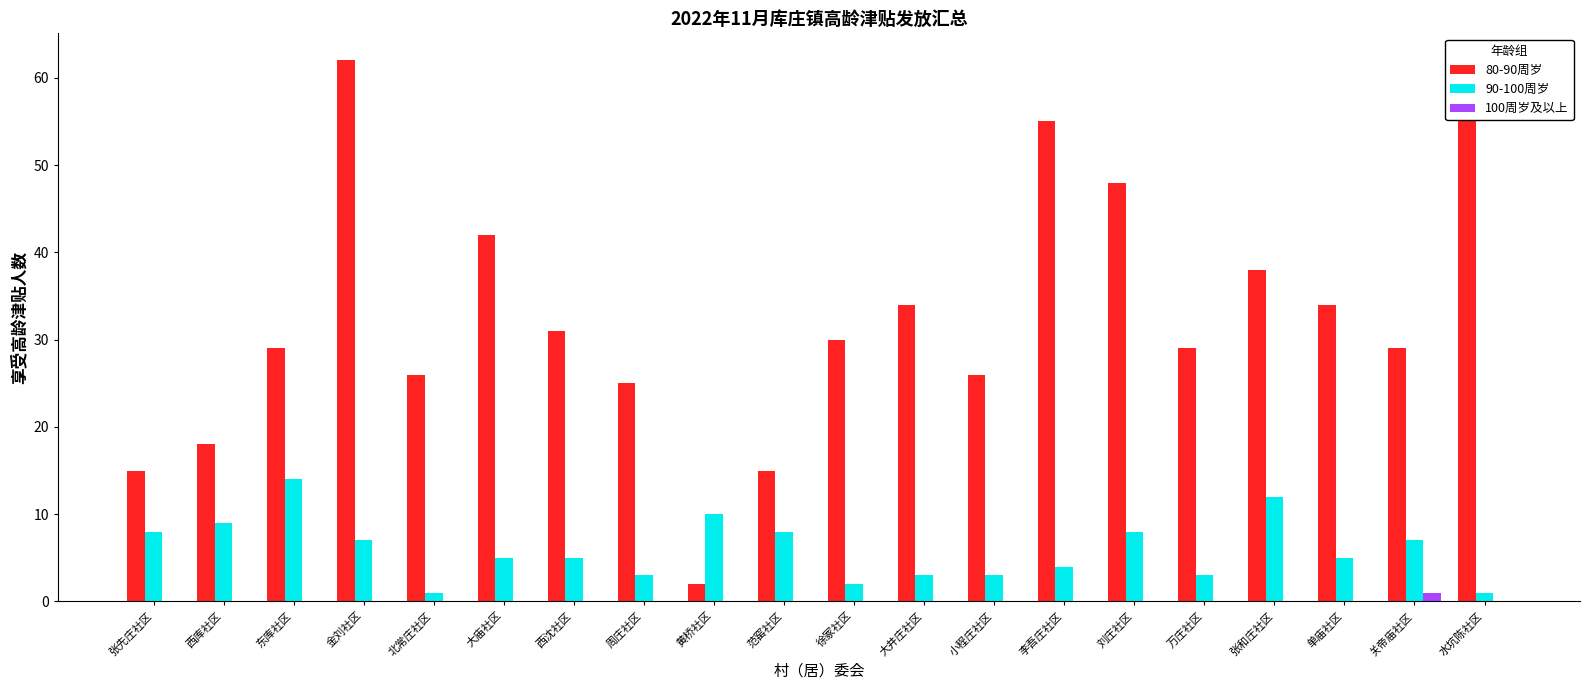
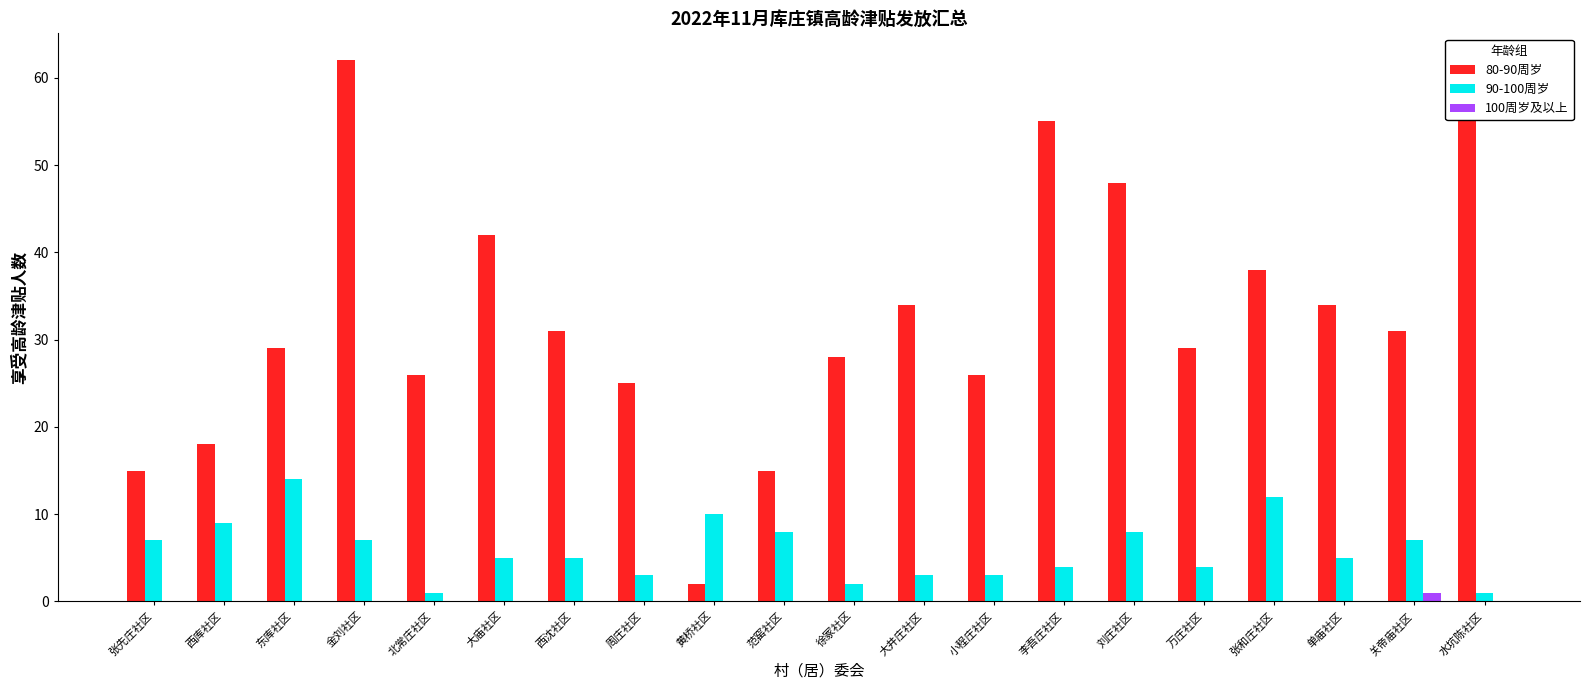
  {
    "80-90周岁": {
      "张先庄社区": 15,
      "西库社区": 18,
      "东库社区": 29,
      "金刘社区": 62,
      "北常庄社区": 26,
      "大庙社区": 42,
      "西沈社区": 31,
      "周庄社区": 25,
      "黄桥社区": 2,
      "范窑社区": 15,
-     "徐冢社区": 30,
+     "徐冢社区": 28,
      "大井庄社区": 34,
      "小程庄社区": 26,
      "李吾庄社区": 55,
      "刘庄社区": 48,
      "万庄社区": 29,
      "张和庄社区": 38,
      "单庙社区": 34,
-     "关帝庙社区": 29
+     "关帝庙社区": 31
    },
    "90-100周岁": {
-     "张先庄社区": 8,
+     "张先庄社区": 7,
      "西库社区": 9,
      "东库社区": 14,
      "金刘社区": 7,
      "北常庄社区": 1,
      "大庙社区": 5,
      "西沈社区": 5,
      "周庄社区": 3,
      "黄桥社区": 10,
      "范窑社区": 8,
      "徐冢社区": 2,
      "大井庄社区": 3,
      "小程庄社区": 3,
      "李吾庄社区": 4,
      "刘庄社区": 8,
-     "万庄社区": 3,
+     "万庄社区": 4,
      "张和庄社区": 12,
      "单庙社区": 5,
      "关帝庙社区": 7,
      "水坑陈社区": 1
    },
    "100周岁及以上": {
      "张先庄社区": 0,
      "西库社区": 0,
      "东库社区": 0,
      "金刘社区": 0,
      "北常庄社区": 0,
      "大庙社区": 0,
      "西沈社区": 0,
      "周庄社区": 0,
      "黄桥社区": 0,
      "范窑社区": 0,
      "徐冢社区": 0,
      "大井庄社区": 0,
      "小程庄社区": 0,
      "李吾庄社区": 0,
      "刘庄社区": 0,
      "万庄社区": 0,
      "张和庄社区": 0,
      "单庙社区": 0,
      "关帝庙社区": 1,
      "水坑陈社区": 0
    }
  }
